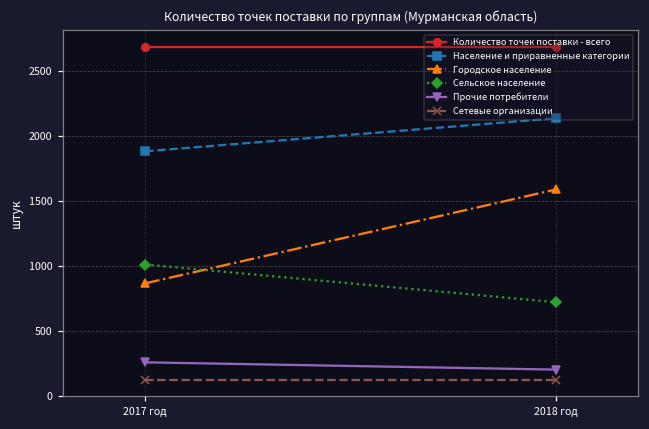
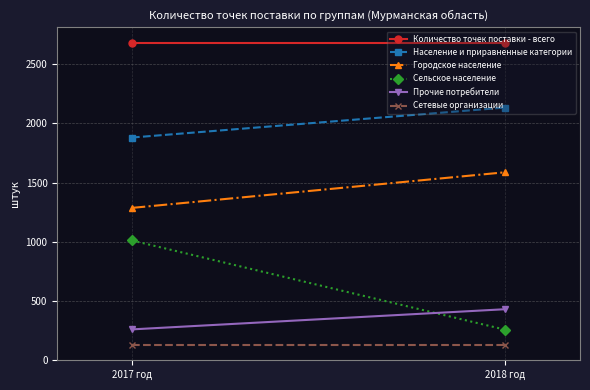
  {
    "Количество точек поставки - всего": {
      "2017 год": 2690
    },
    "Население и приравненные категории": {
      "2017 год": 1880
    },
    "Городское население": {
-     "2017 год": 860,
+     "2017 год": 1290,
      "2018 год": 1590
    },
    "Сельское население": {
      "2017 год": 1010,
-     "2018 год": 720
+     "2018 год": 250
    },
    "Прочие потребители": {
      "2017 год": 260,
-     "2018 год": 200
+     "2018 год": 430
    },
    "Сетевые организации": {
      "2017 год": 120,
      "2018 год": 120
    }
  }
